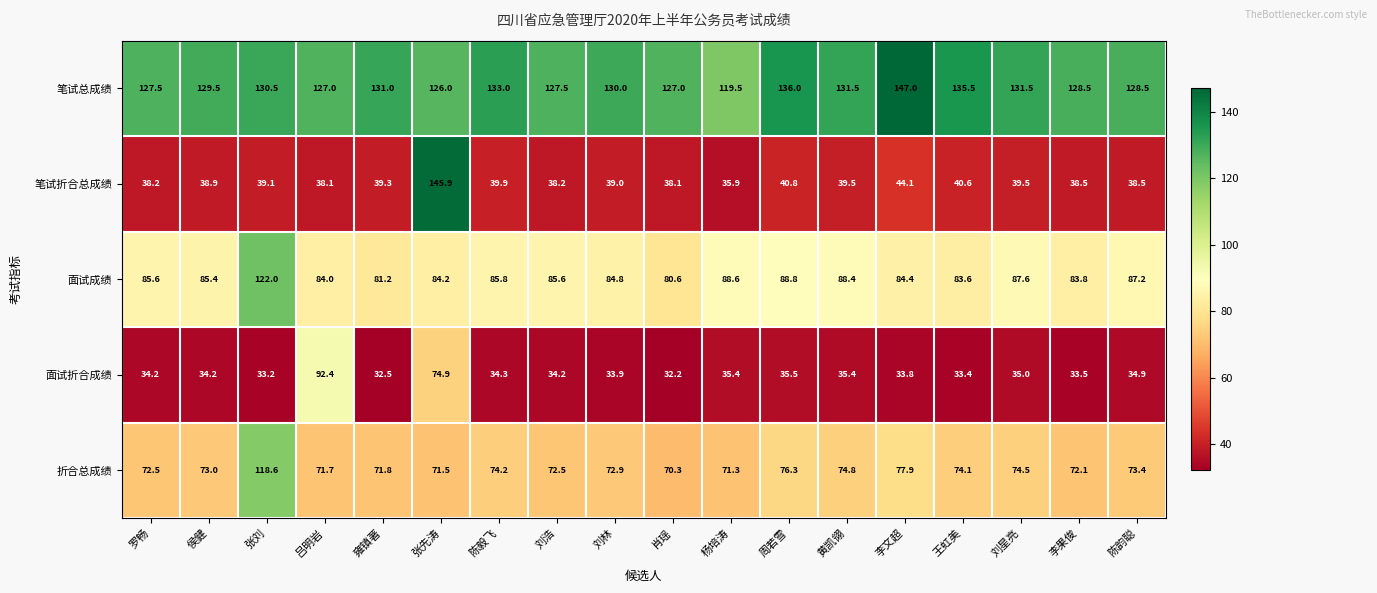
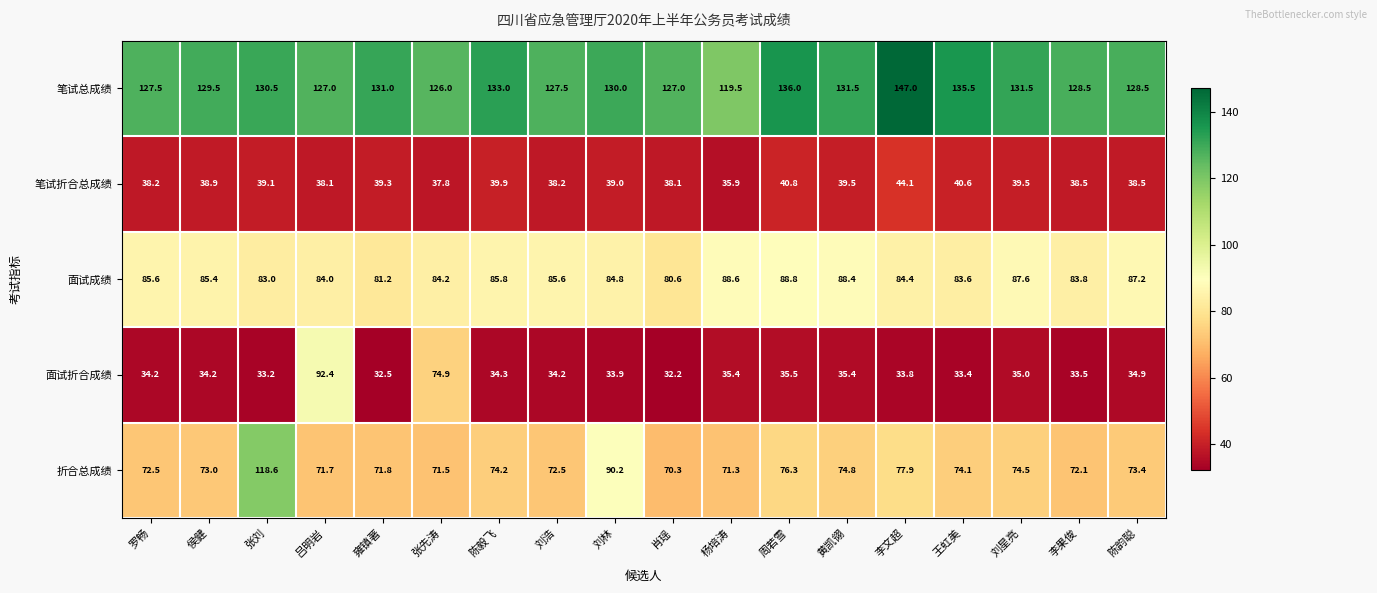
  {
    "笔试总成绩": {
      "罗畅": 127.5,
      "侯健": 129.5,
      "张刘": 130.5,
      "吕明岩": 127.0,
      "雍镇著": 131.0,
      "张先涛": 126.0,
      "陈毅飞": 133.0,
      "刘浩": 127.5,
      "刘林": 130.0,
      "肖瑶": 127.0,
      "杨培涛": 119.5,
      "周若雪": 136.0,
      "黄凯翎": 131.5,
      "李文超": 147.0,
      "王虹美": 135.5,
      "刘星亮": 131.5,
      "李果俊": 128.5,
      "陈韵聪": 128.5
    },
    "笔试折合总成绩": {
      "罗畅": 38.2,
      "侯健": 38.9,
      "张刘": 39.1,
      "吕明岩": 38.1,
      "雍镇著": 39.3,
-     "张先涛": 145.9,
+     "张先涛": 37.8,
      "陈毅飞": 39.9,
      "刘浩": 38.2,
      "刘林": 39.0,
      "肖瑶": 38.1,
      "杨培涛": 35.9,
      "周若雪": 40.8,
      "黄凯翎": 39.5,
      "李文超": 44.1,
      "王虹美": 40.6,
      "刘星亮": 39.5,
      "李果俊": 38.5,
      "陈韵聪": 38.5
    },
    "面试成绩": {
      "罗畅": 85.6,
      "侯健": 85.4,
-     "张刘": 122.0,
+     "张刘": 83.0,
      "吕明岩": 84.0,
      "雍镇著": 81.2,
      "张先涛": 84.2,
      "陈毅飞": 85.8,
      "刘浩": 85.6,
      "刘林": 84.8,
      "肖瑶": 80.6,
      "杨培涛": 88.6,
      "周若雪": 88.8,
      "黄凯翎": 88.4,
      "李文超": 84.4,
      "王虹美": 83.6,
      "刘星亮": 87.6,
      "李果俊": 83.8,
      "陈韵聪": 87.2
    },
    "面试折合成绩": {
      "罗畅": 34.2,
      "侯健": 34.2,
      "张刘": 33.2,
      "吕明岩": 92.4,
      "雍镇著": 32.5,
      "张先涛": 74.9,
      "陈毅飞": 34.3,
      "刘浩": 34.2,
      "刘林": 33.9,
      "肖瑶": 32.2,
      "杨培涛": 35.4,
      "周若雪": 35.5,
      "黄凯翎": 35.4,
      "李文超": 33.8,
      "王虹美": 33.4,
      "刘星亮": 35.0,
      "李果俊": 33.5,
      "陈韵聪": 34.9
    },
    "折合总成绩": {
      "罗畅": 72.5,
      "侯健": 73.0,
      "张刘": 118.6,
      "吕明岩": 71.7,
      "雍镇著": 71.8,
      "张先涛": 71.5,
      "陈毅飞": 74.2,
      "刘浩": 72.5,
-     "刘林": 72.9,
+     "刘林": 90.2,
      "肖瑶": 70.3,
      "杨培涛": 71.3,
      "周若雪": 76.3,
      "黄凯翎": 74.8,
      "李文超": 77.9,
      "王虹美": 74.1,
      "刘星亮": 74.5,
      "李果俊": 72.1,
      "陈韵聪": 73.4
    }
  }
